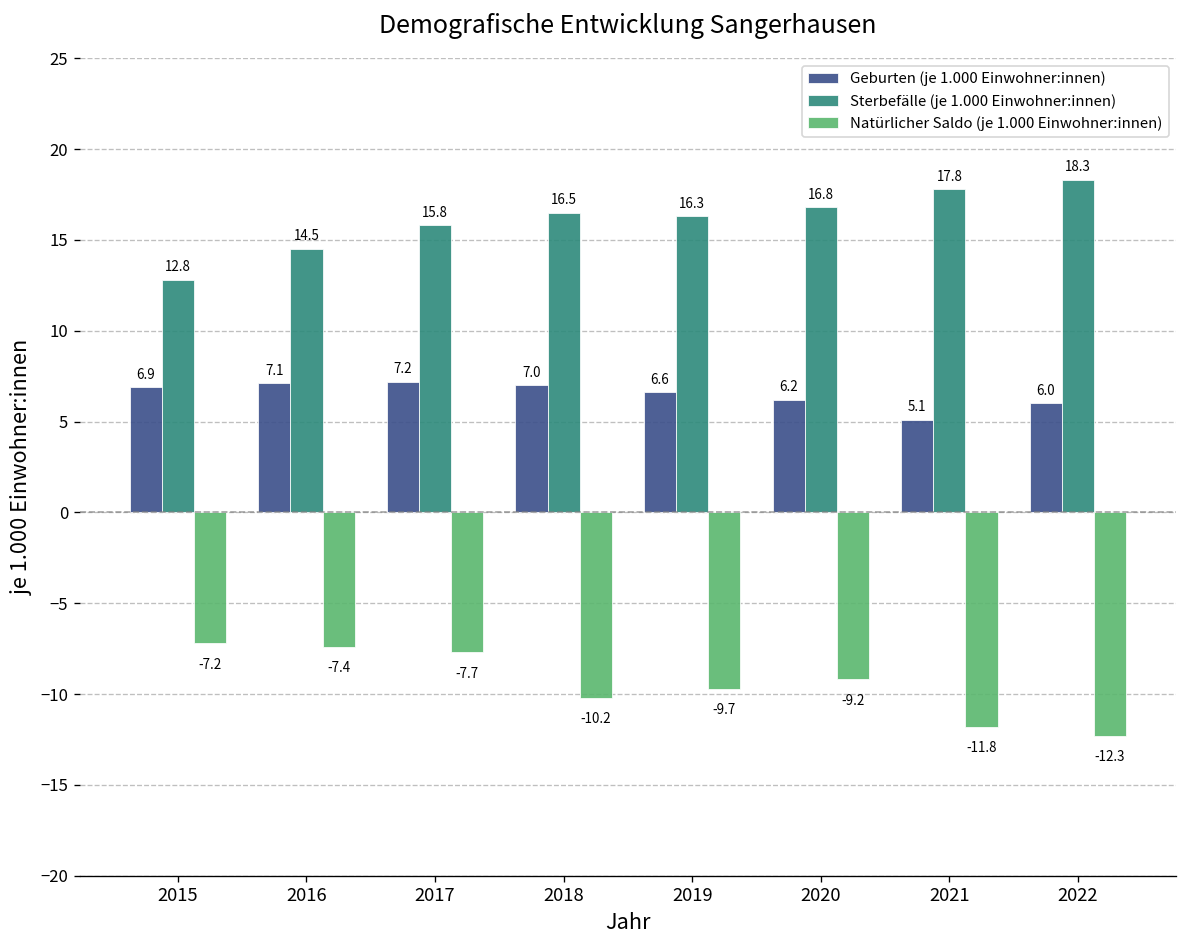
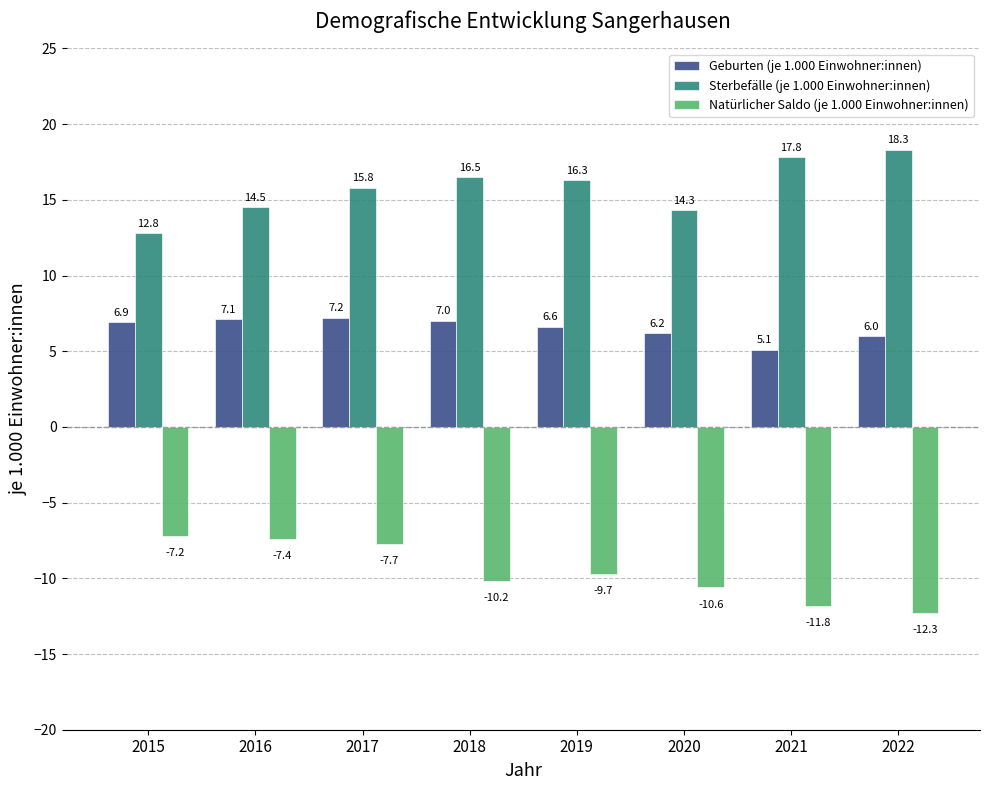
  {
    "Geburten (je 1.000 Einwohner:innen)": {
      "2015": 6.9,
      "2016": 7.1,
      "2017": 7.2,
      "2018": 7.0,
      "2019": 6.6,
      "2020": 6.2,
      "2021": 5.1,
      "2022": 6.0
    },
    "Sterbefälle (je 1.000 Einwohner:innen)": {
      "2015": 12.8,
      "2016": 14.5,
      "2017": 15.8,
      "2018": 16.5,
      "2019": 16.3,
-     "2020": 16.8,
+     "2020": 14.3,
      "2021": 17.8,
      "2022": 18.3
    },
    "Natürlicher Saldo (je 1.000 Einwohner:innen)": {
      "2015": -7.2,
      "2016": -7.4,
      "2017": -7.7,
      "2018": -10.2,
      "2019": -9.7,
-     "2020": -9.2,
+     "2020": -10.6,
      "2021": -11.8,
      "2022": -12.3
    }
  }
